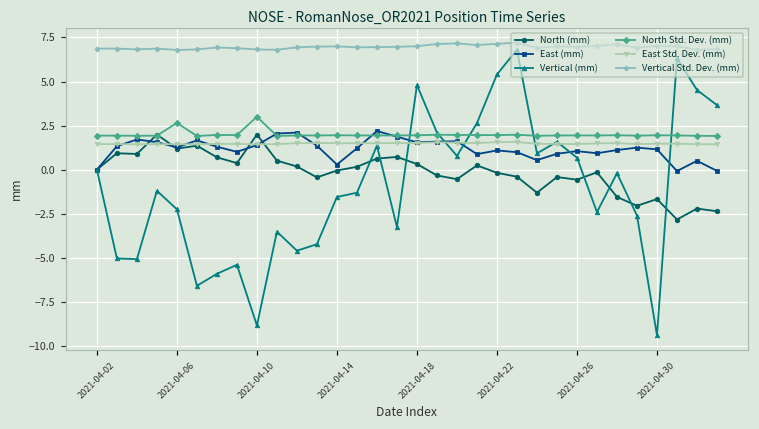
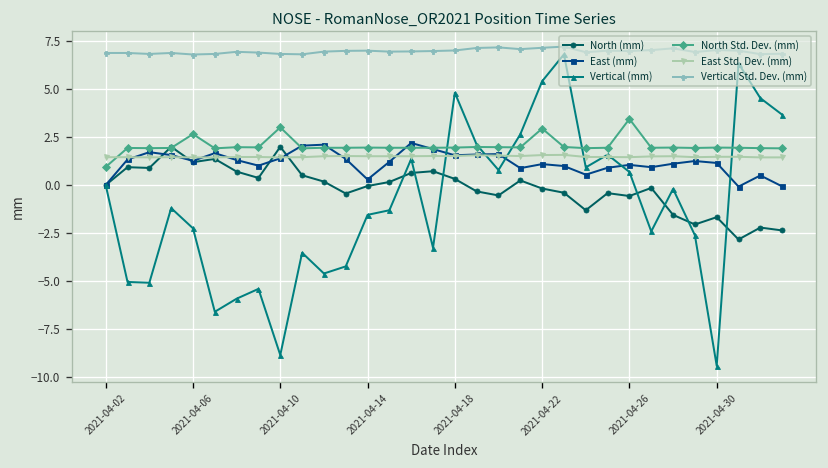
  {
    "North Std. Dev. (mm)": {
-     "2021-04-02": 1.9,
+     "2021-04-02": 0.9,
      "2021-04-06": 2.7,
      "2021-04-10": 3.0,
      "2021-04-14": 2.0,
      "2021-04-18": 2.0,
-     "2021-04-22": 2.0,
-     "2021-04-26": 1.9,
+     "2021-04-22": 2.9,
+     "2021-04-26": 3.4,
      "2021-04-30": 2.0
    }
  }
